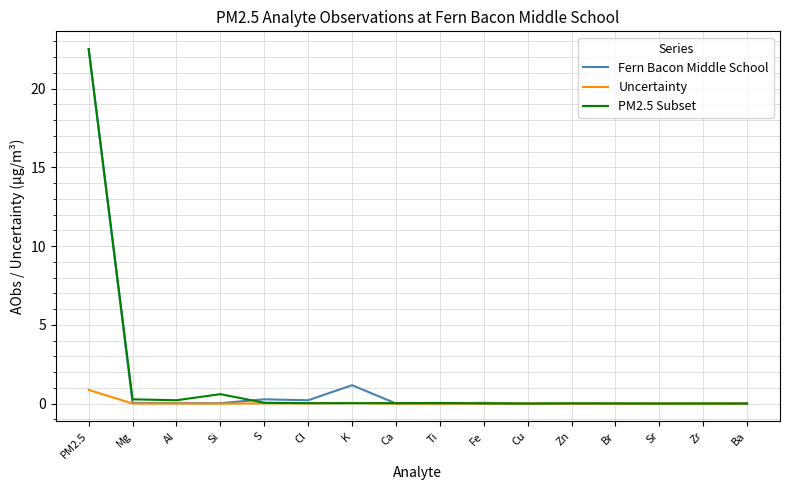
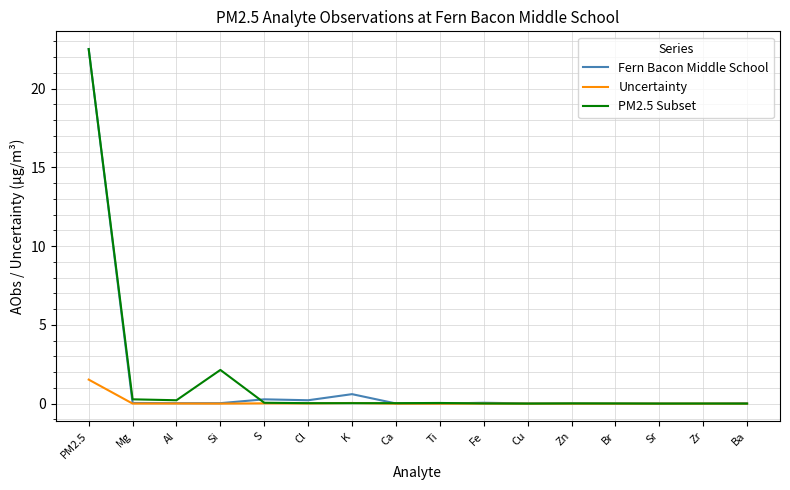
  {
    "Fern Bacon Middle School": {
      "S": 0.3,
      "Cl": 0.2,
-     "K": 1.2
+     "K": 0.6
    },
    "Uncertainty": {
-     "PM2.5": 0.9
+     "PM2.5": 1.5
    },
    "PM2.5 Subset": {
      "Mg": 0.3,
      "Al": 0.2,
-     "Si": 0.6
+     "Si": 2.1
    }
  }
